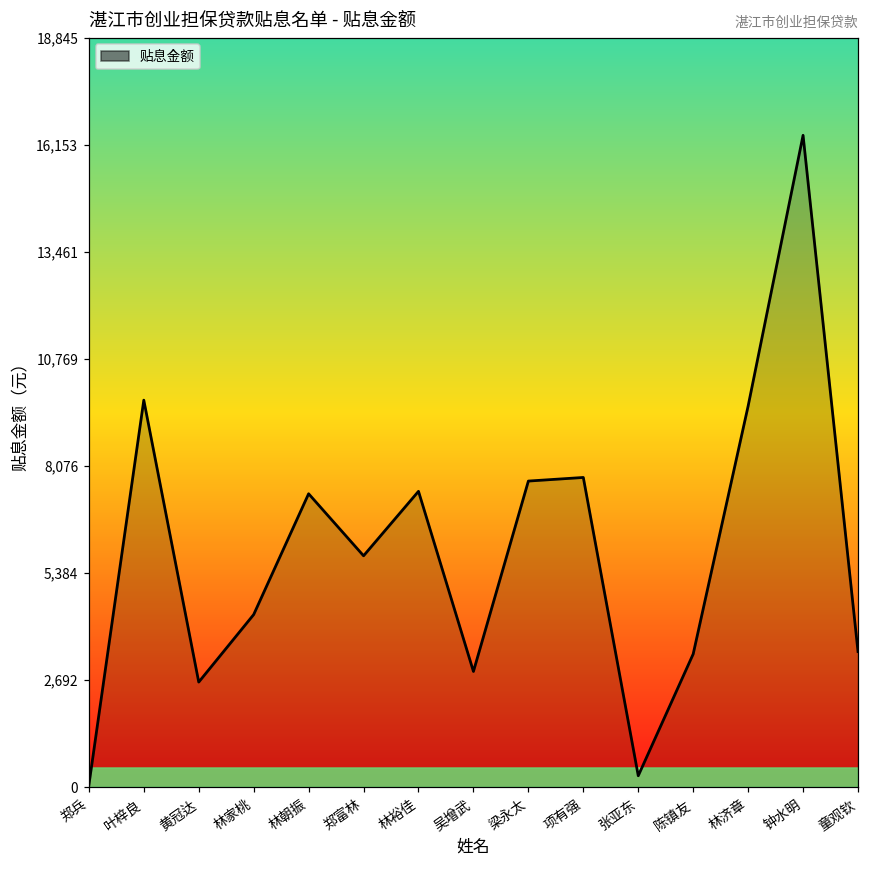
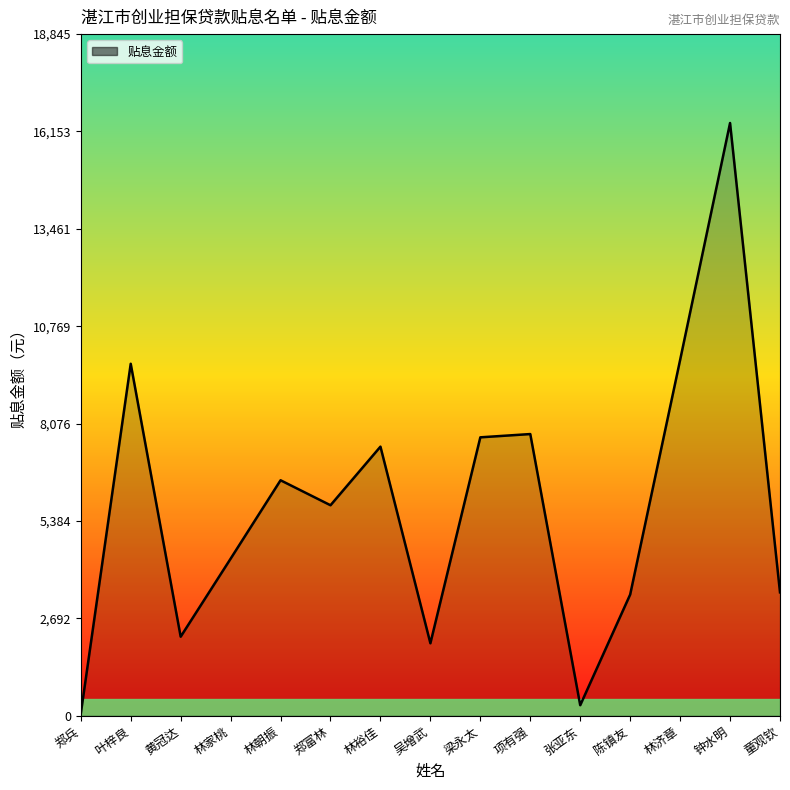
  {
    "叶梓良": "9,700",
-   "黄冠达": "2,600",
+   "黄冠达": "2,200",
    "林家桃": "4,300",
-   "林朝振": "7,400",
+   "林朝振": "6,500",
    "郑富林": "5,800",
    "林裕佳": "7,400",
-   "吴增武": "2,900",
+   "吴增武": "2,000",
    "梁永太": "7,700",
    "项有强": "7,800",
    "陈镇友": "3,300",
-   "林济章": "9,600",
+   "林济章": "9,800",
    "钟水明": "16,400",
    "童观钦": "3,400"
  }
